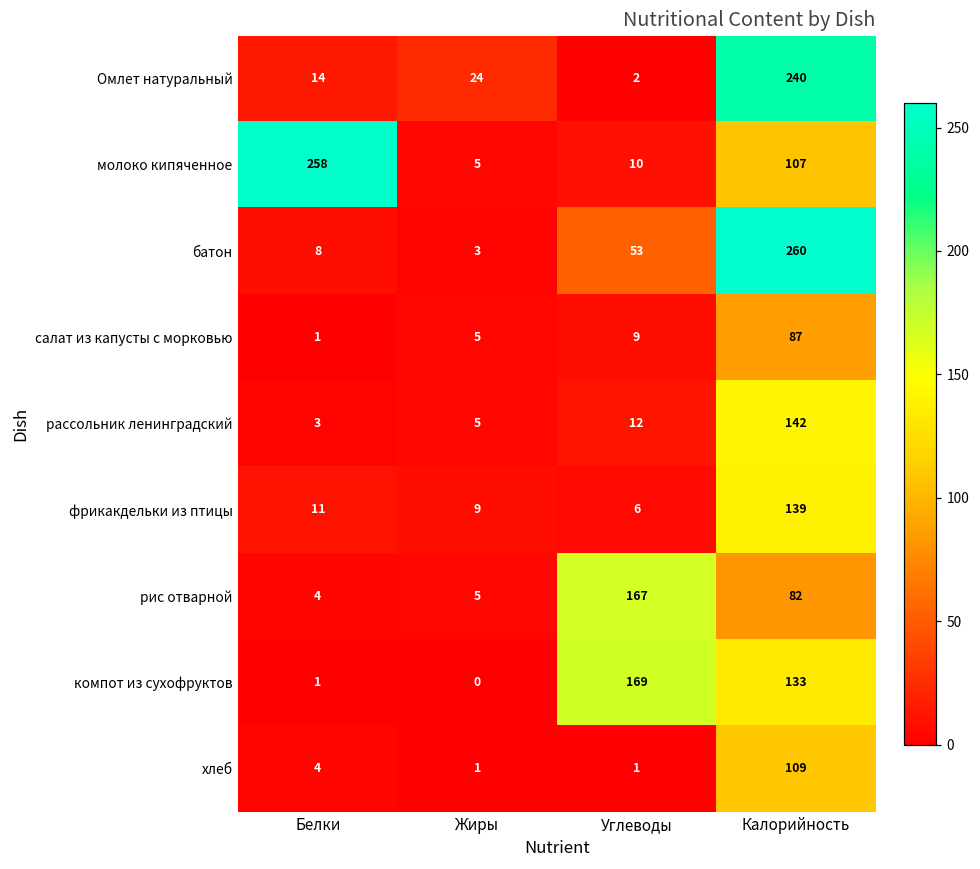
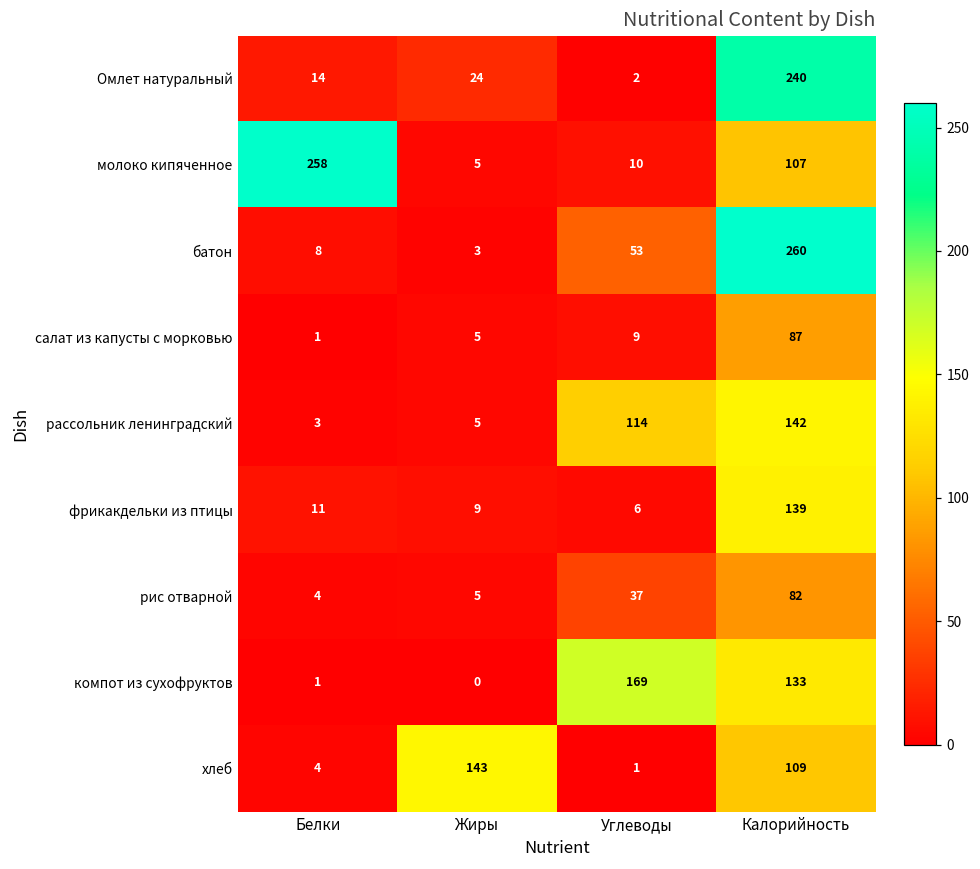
  {
    "Омлет натуральный": {
      "Белки": 14,
      "Жиры": 24,
      "Углеводы": 2,
      "Калорийность": 240
    },
    "молоко кипяченное": {
      "Белки": 258,
      "Жиры": 5,
      "Углеводы": 10,
      "Калорийность": 107
    },
    "батон": {
      "Белки": 8,
      "Жиры": 3,
      "Углеводы": 53,
      "Калорийность": 260
    },
    "салат из капусты с морковью": {
      "Белки": 1,
      "Жиры": 5,
      "Углеводы": 9,
      "Калорийность": 87
    },
    "рассольник ленинградский": {
      "Белки": 3,
      "Жиры": 5,
-     "Углеводы": 12,
+     "Углеводы": 114,
      "Калорийность": 142
    },
    "фрикакдельки из птицы": {
      "Белки": 11,
      "Жиры": 9,
      "Углеводы": 6,
      "Калорийность": 139
    },
    "рис отварной": {
      "Белки": 4,
      "Жиры": 5,
-     "Углеводы": 167,
+     "Углеводы": 37,
      "Калорийность": 82
    },
    "компот из сухофруктов": {
      "Белки": 1,
      "Жиры": 0,
      "Углеводы": 169,
      "Калорийность": 133
    },
    "хлеб": {
      "Белки": 4,
-     "Жиры": 1,
+     "Жиры": 143,
      "Углеводы": 1,
      "Калорийность": 109
    }
  }
